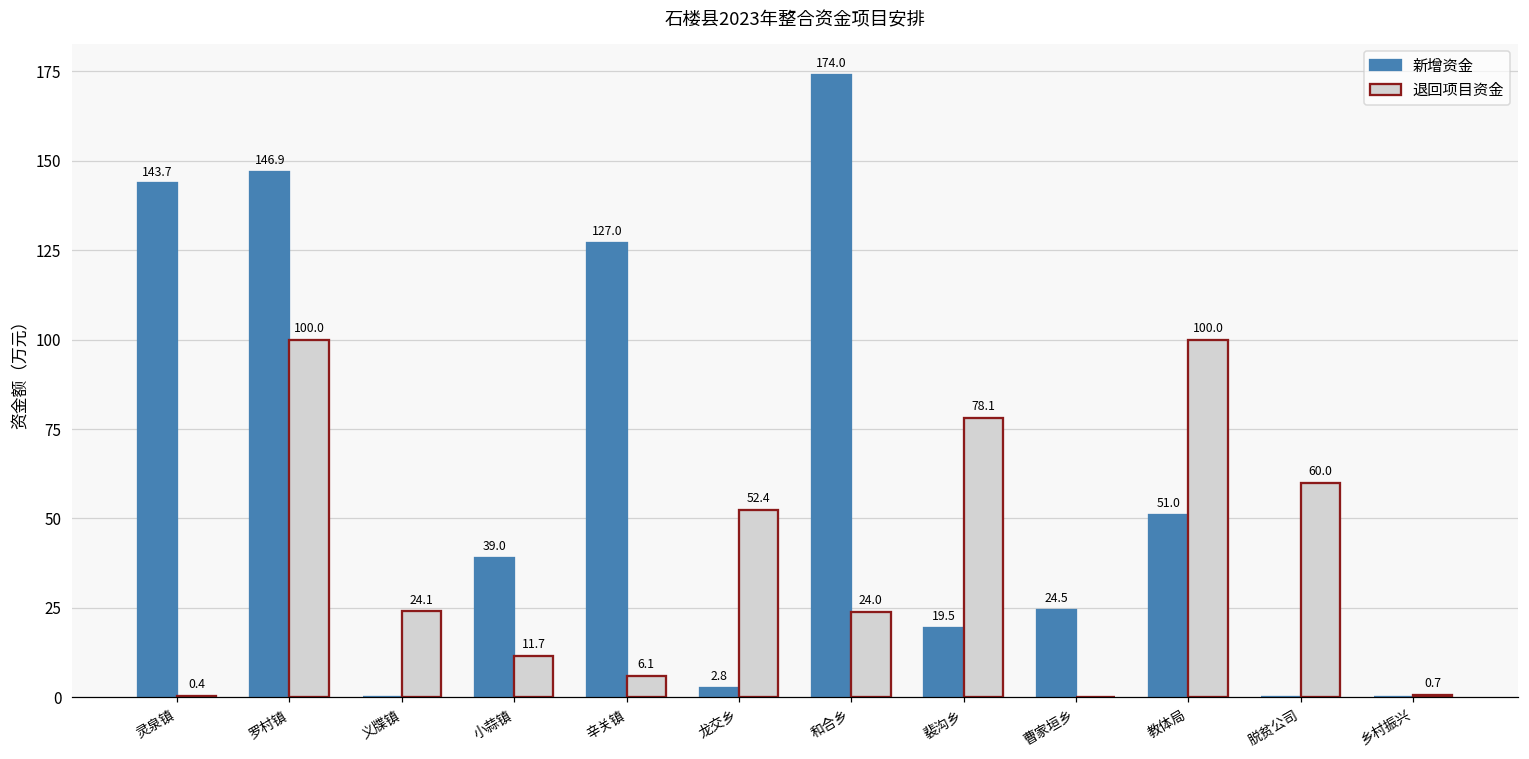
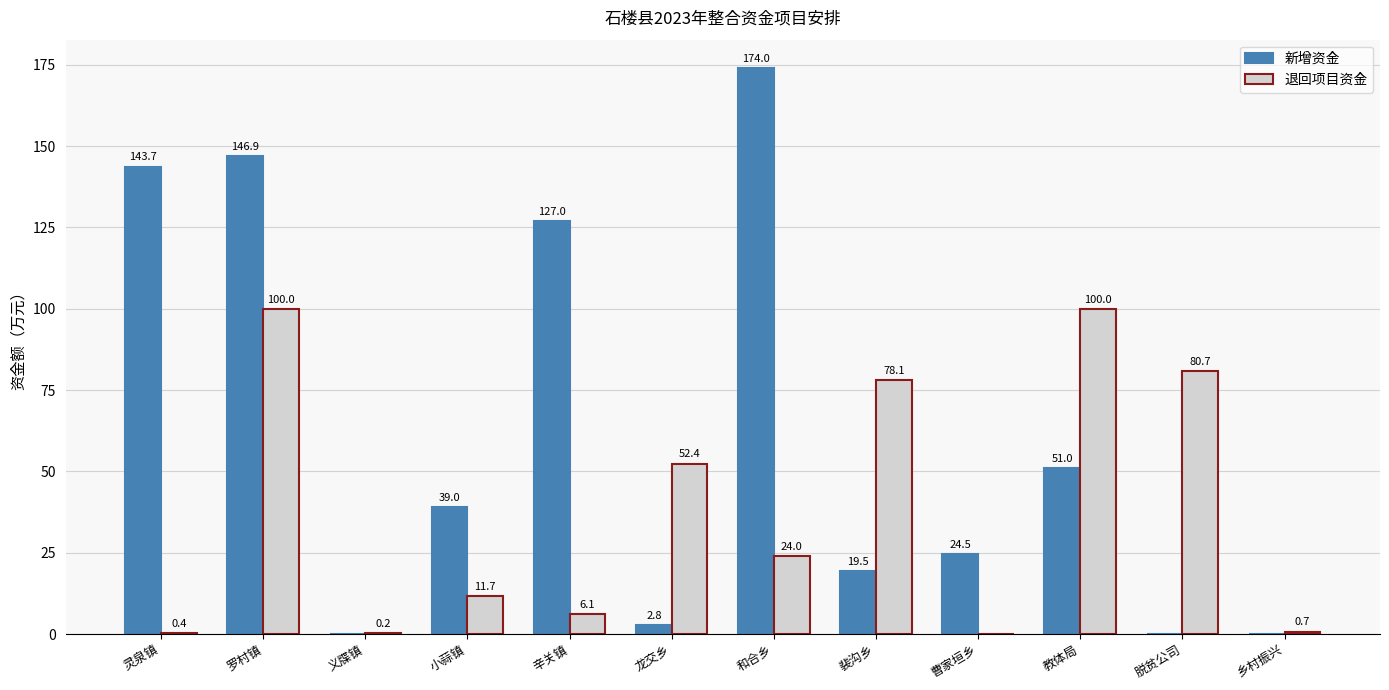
  {
    "新增资金": {
      "灵泉镇": 143.7,
      "罗村镇": 146.9,
      "小蒜镇": 39.0,
      "辛关镇": 127.0,
      "龙交乡": 2.8,
      "和合乡": 174.0,
      "裴沟乡": 19.5,
      "曹家垣乡": 24.5,
      "教体局": 51.0
    },
    "退回项目资金": {
      "灵泉镇": 0.4,
      "罗村镇": 100.0,
-     "义牒镇": 24.1,
+     "义牒镇": 0.2,
      "小蒜镇": 11.7,
      "辛关镇": 6.1,
      "龙交乡": 52.4,
      "和合乡": 24.0,
      "裴沟乡": 78.1,
      "教体局": 100.0,
-     "脱贫公司": 60.0,
+     "脱贫公司": 80.7,
      "乡村振兴": 0.7
    }
  }
